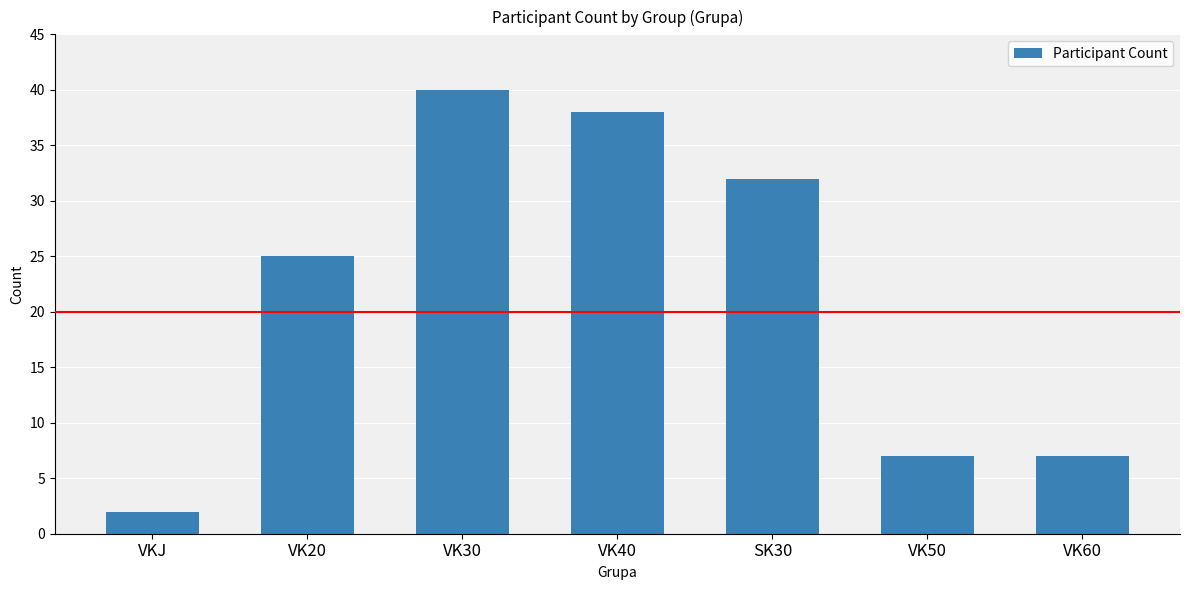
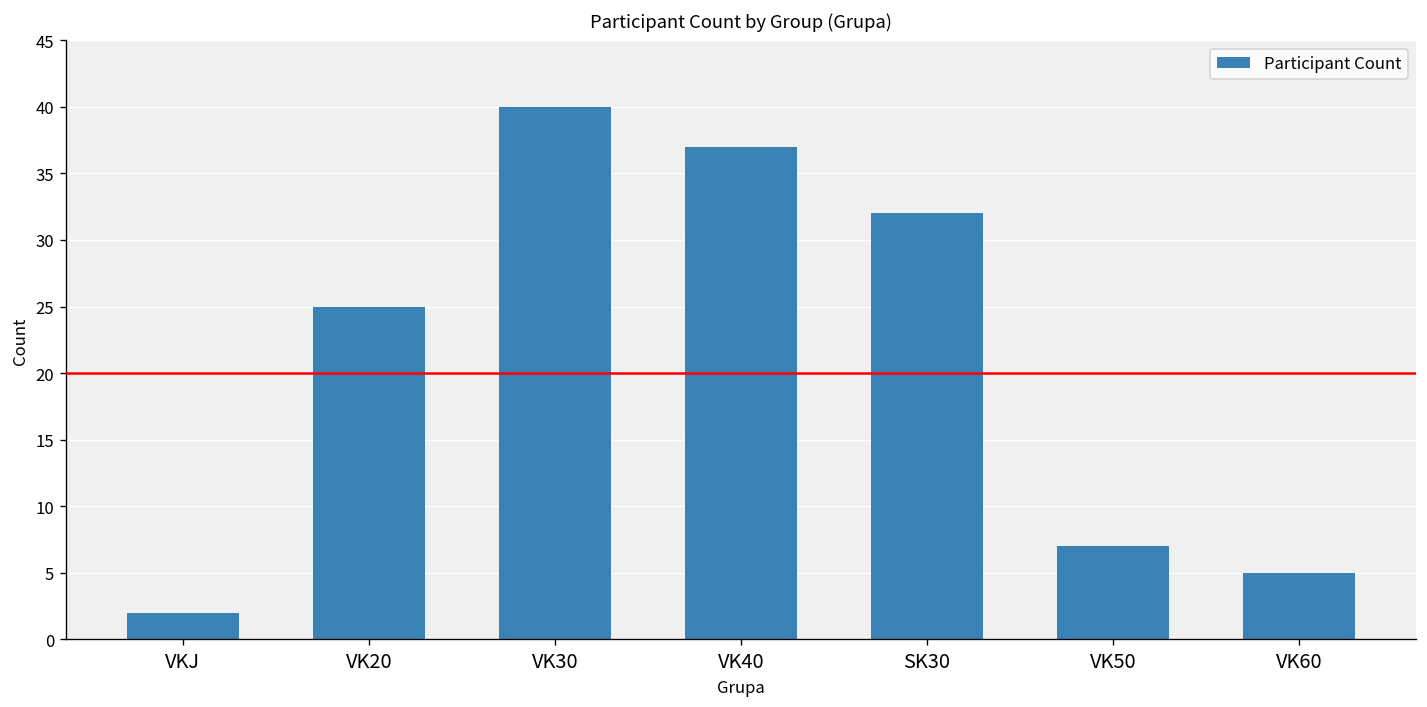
  {
    "VKJ": 2,
    "VK20": 25,
    "VK30": 40,
-   "VK40": 38,
+   "VK40": 37,
    "SK30": 32,
    "VK50": 7,
-   "VK60": 7
+   "VK60": 5
  }
